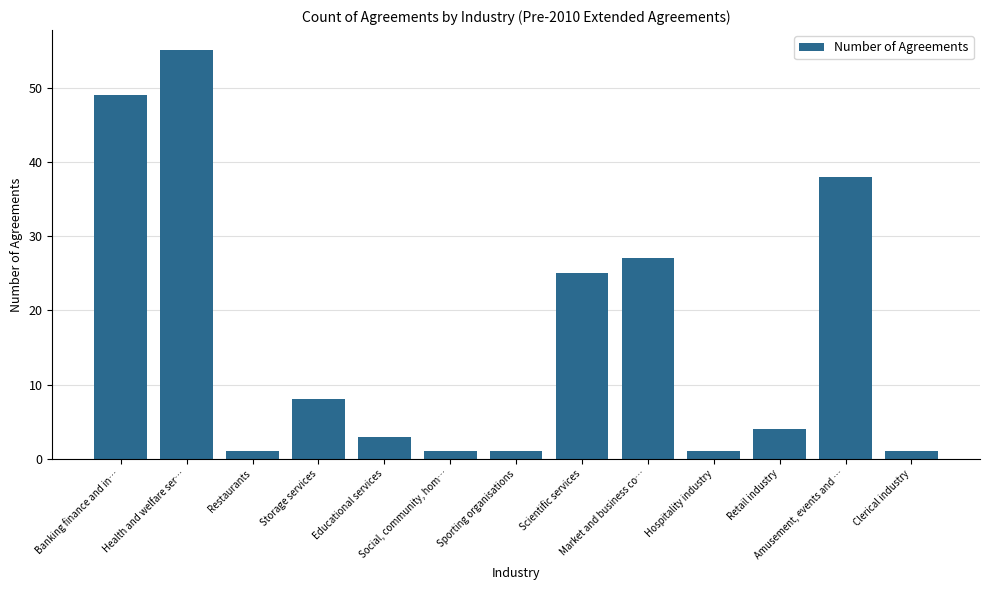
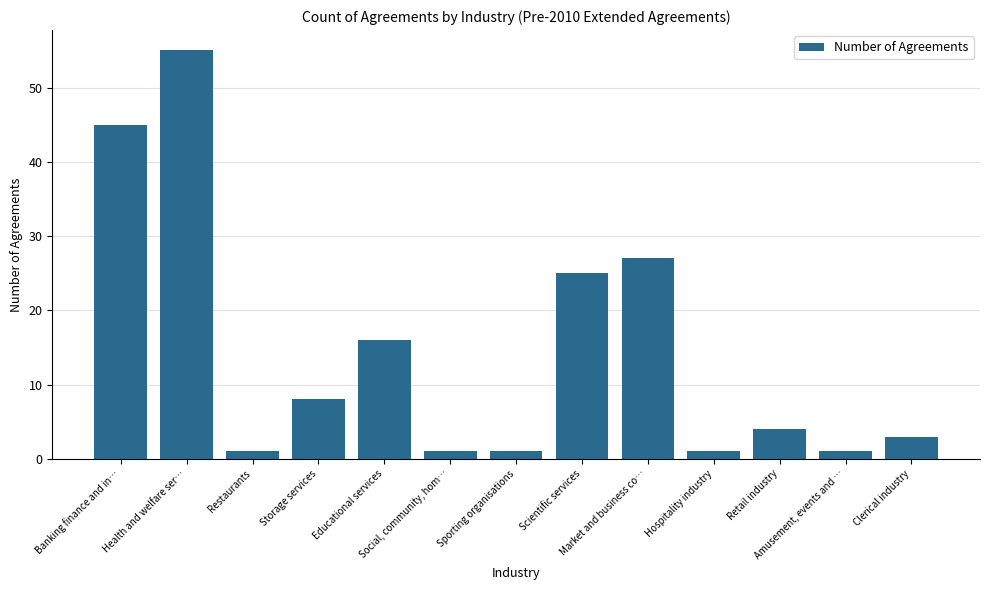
  {
-   "Banking finance and in…": 49,
+   "Banking finance and in…": 45,
    "Health and welfare ser…": 55,
    "Restaurants": 1,
    "Storage services": 8,
-   "Educational services": 3,
+   "Educational services": 16,
    "Social, community, hom…": 1,
    "Sporting organisations": 1,
    "Scientific services": 25,
    "Market and business co…": 27,
    "Hospitality industry": 1,
    "Retail industry": 4,
-   "Amusement, events and …": 38,
-   "Clerical industry": 1
+   "Amusement, events and …": 1,
+   "Clerical industry": 3
  }
